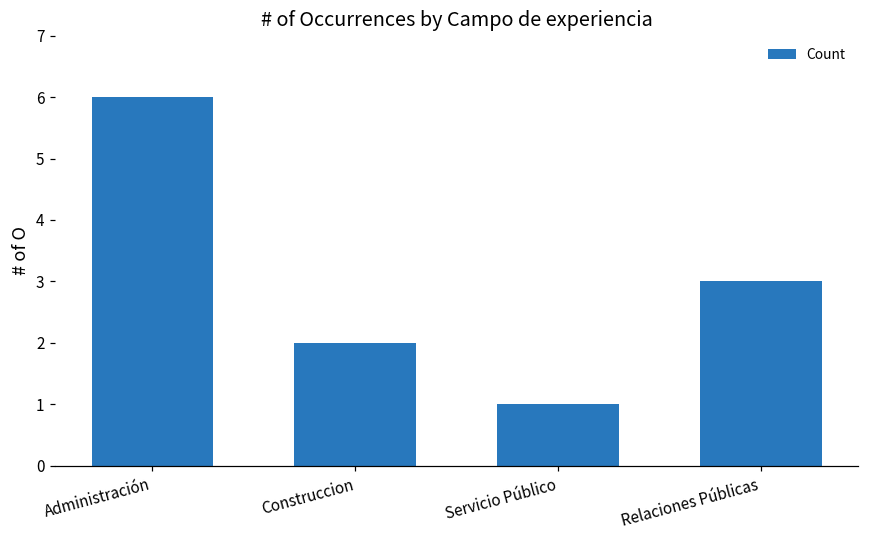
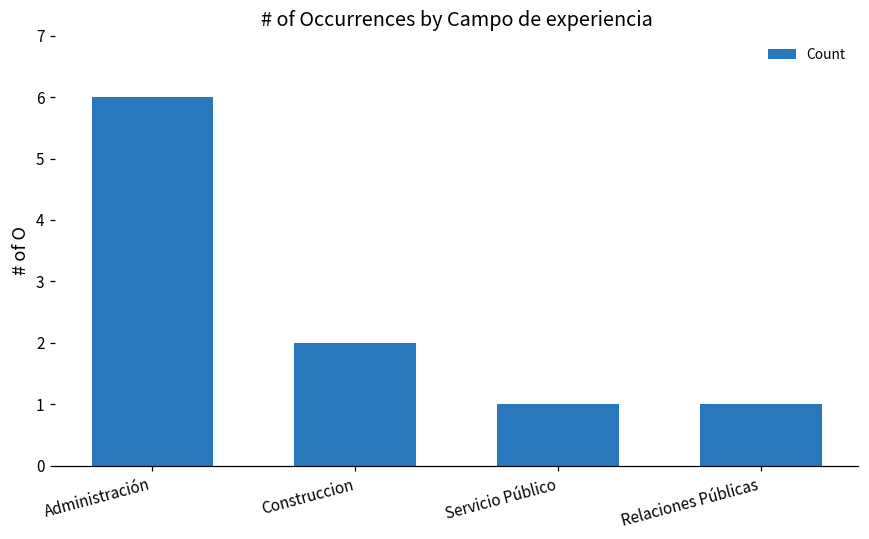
  {
    "Administración": 6,
    "Construccion": 2,
    "Servicio Público": 1,
-   "Relaciones Públicas": 3
+   "Relaciones Públicas": 1
  }
